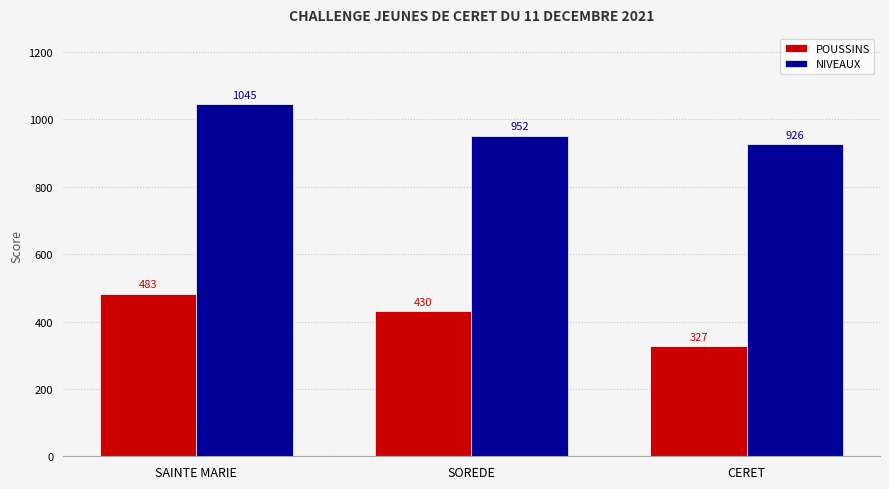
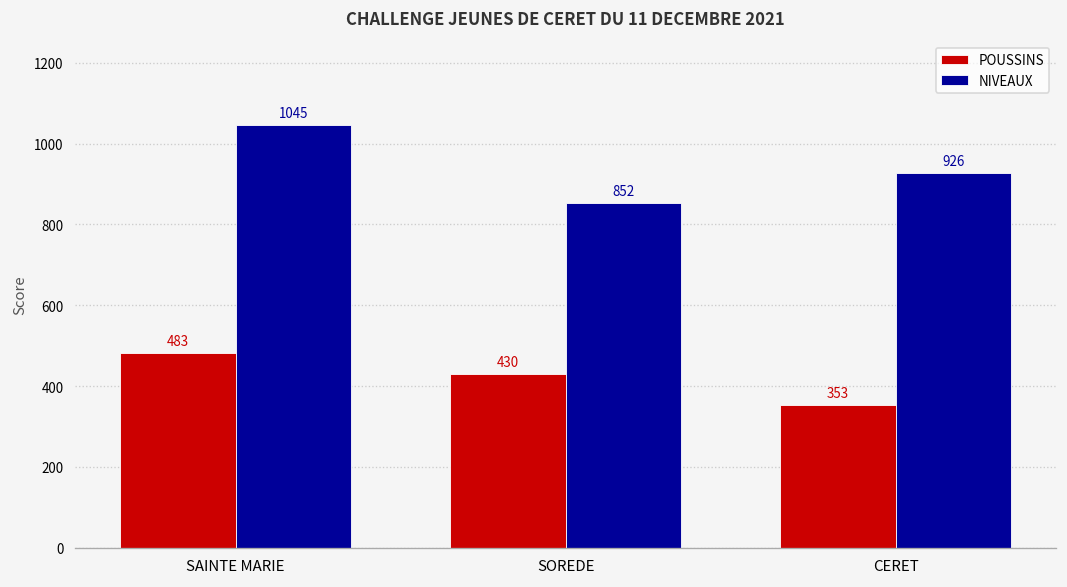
  {
    "POUSSINS": {
      "SAINTE MARIE": 483,
      "SOREDE": 430,
-     "CERET": 327
+     "CERET": 353
    },
    "NIVEAUX": {
      "SAINTE MARIE": 1045,
-     "SOREDE": 952,
+     "SOREDE": 852,
      "CERET": 926
    }
  }
